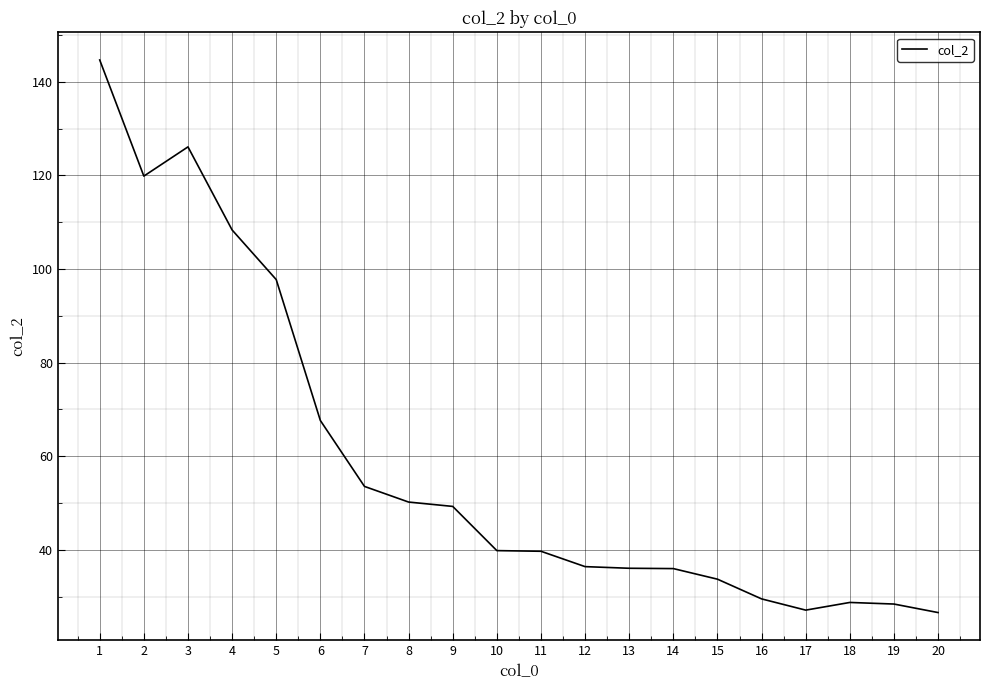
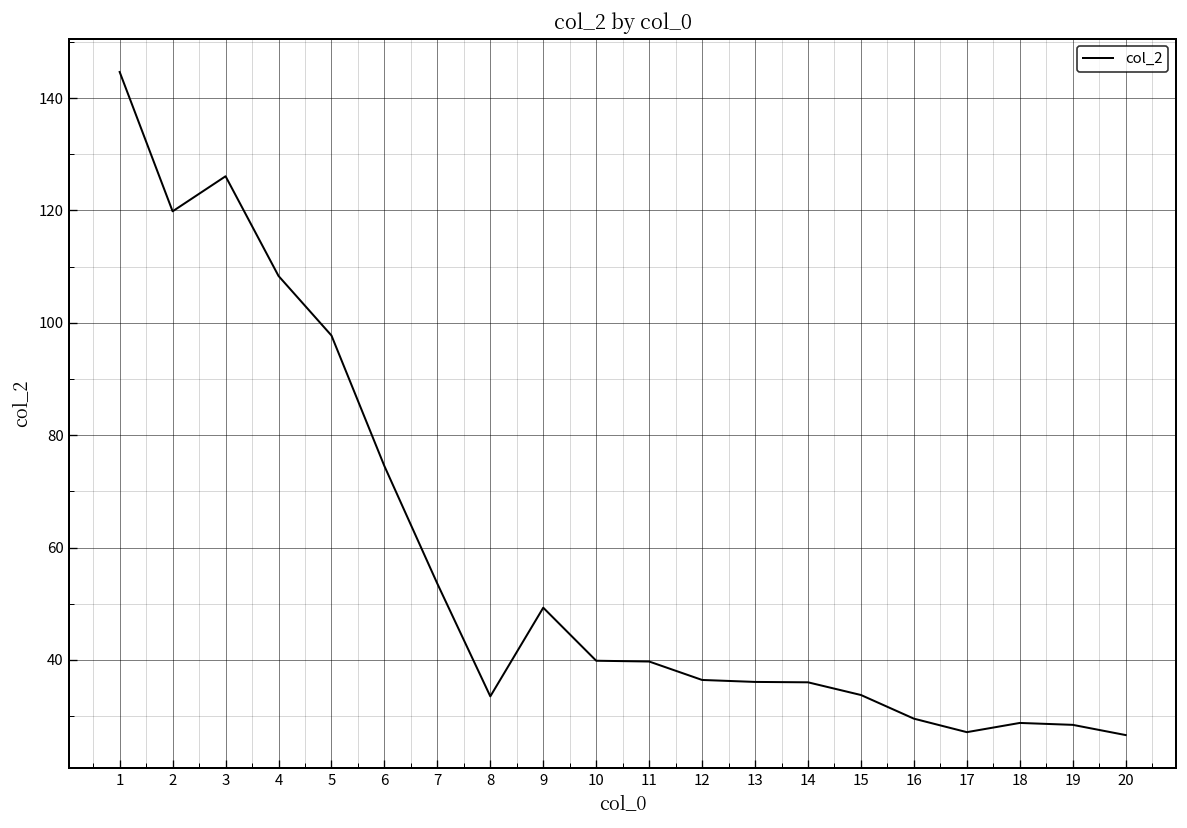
  {
    "1": 145,
    "2": 120,
    "3": 126,
    "4": 108,
    "5": 98,
-   "6": 68,
+   "6": 75,
    "7": 54,
-   "8": 50,
+   "8": 34,
    "9": 49,
    "10": 40,
    "11": 40,
    "12": 36,
    "13": 36,
    "14": 36,
    "15": 34,
    "16": 30,
    "17": 27,
    "18": 29,
    "19": 28,
    "20": 27
  }
